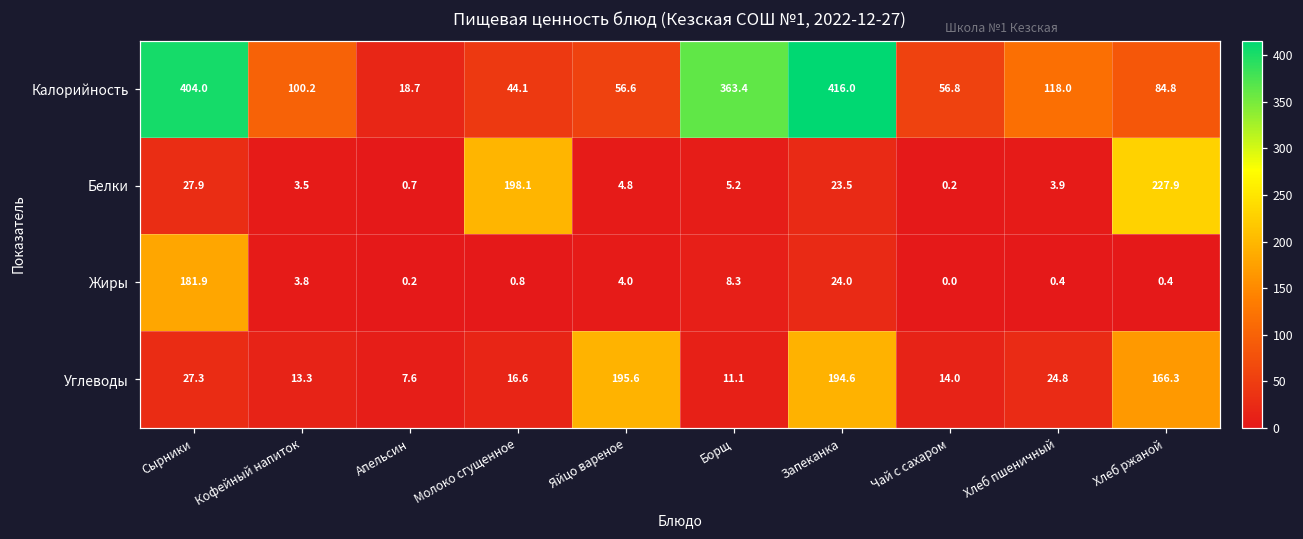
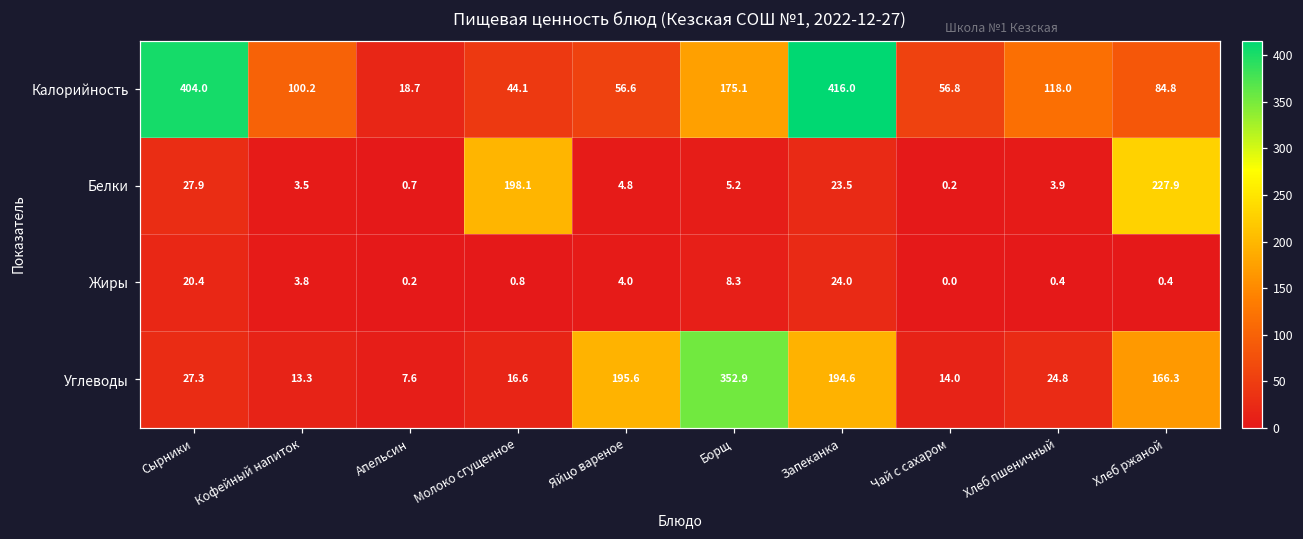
  {
    "Калорийность": {
      "Сырники": 404.0,
      "Кофейный напиток": 100.2,
      "Апельсин": 18.7,
      "Молоко сгущенное": 44.1,
      "Яйцо вареное": 56.6,
-     "Борщ": 363.4,
+     "Борщ": 175.1,
      "Запеканка": 416.0,
      "Чай с сахаром": 56.8,
      "Хлеб пшеничный": 118.0,
      "Хлеб ржаной": 84.8
    },
    "Белки": {
      "Сырники": 27.9,
      "Кофейный напиток": 3.5,
      "Апельсин": 0.7,
      "Молоко сгущенное": 198.1,
      "Яйцо вареное": 4.8,
      "Борщ": 5.2,
      "Запеканка": 23.5,
      "Чай с сахаром": 0.2,
      "Хлеб пшеничный": 3.9,
      "Хлеб ржаной": 227.9
    },
    "Жиры": {
-     "Сырники": 181.9,
+     "Сырники": 20.4,
      "Кофейный напиток": 3.8,
      "Апельсин": 0.2,
      "Молоко сгущенное": 0.8,
      "Яйцо вареное": 4.0,
      "Борщ": 8.3,
      "Запеканка": 24.0,
      "Чай с сахаром": 0.0,
      "Хлеб пшеничный": 0.4,
      "Хлеб ржаной": 0.4
    },
    "Углеводы": {
      "Сырники": 27.3,
      "Кофейный напиток": 13.3,
      "Апельсин": 7.6,
      "Молоко сгущенное": 16.6,
      "Яйцо вареное": 195.6,
-     "Борщ": 11.1,
+     "Борщ": 352.9,
      "Запеканка": 194.6,
      "Чай с сахаром": 14.0,
      "Хлеб пшеничный": 24.8,
      "Хлеб ржаной": 166.3
    }
  }
